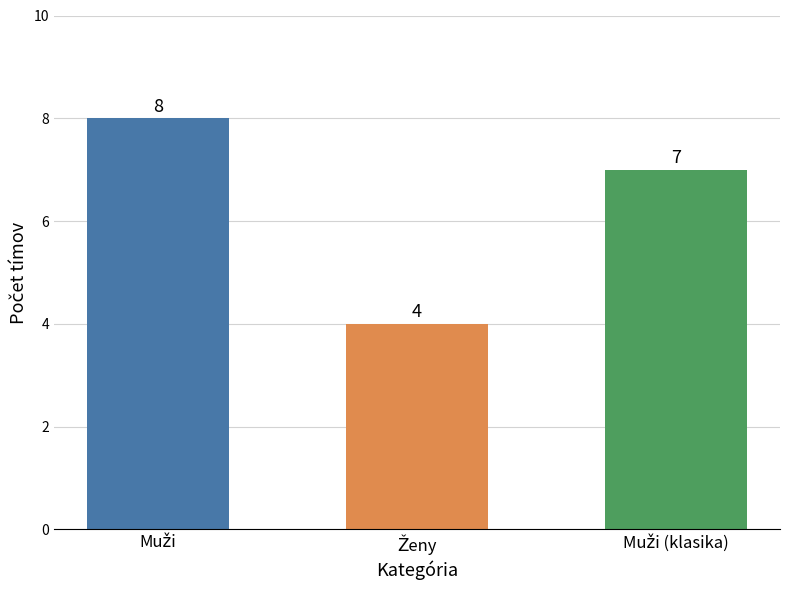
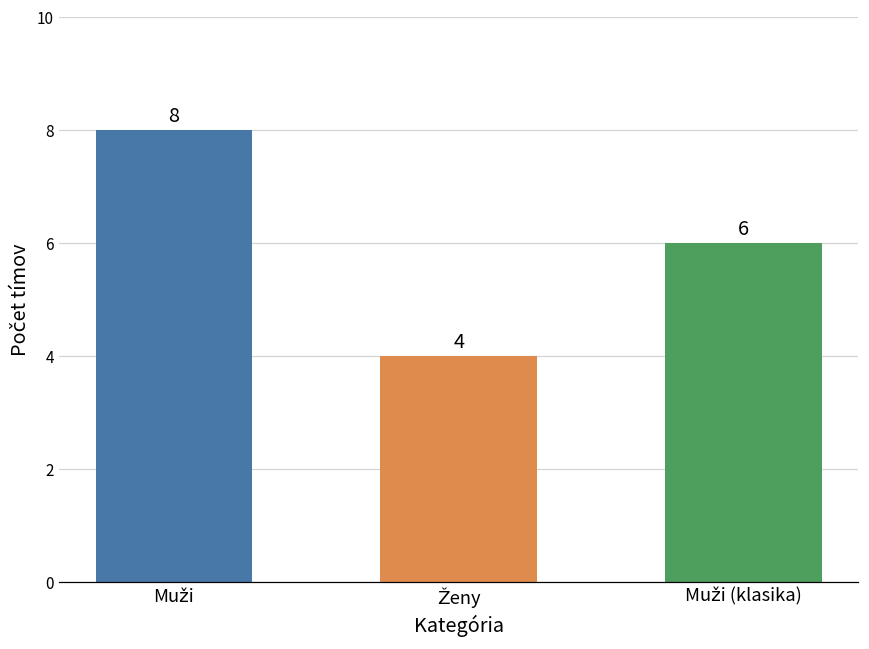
  {
    "Muži": 8,
    "Ženy": 4,
-   "Muži (klasika)": 7
+   "Muži (klasika)": 6
  }
